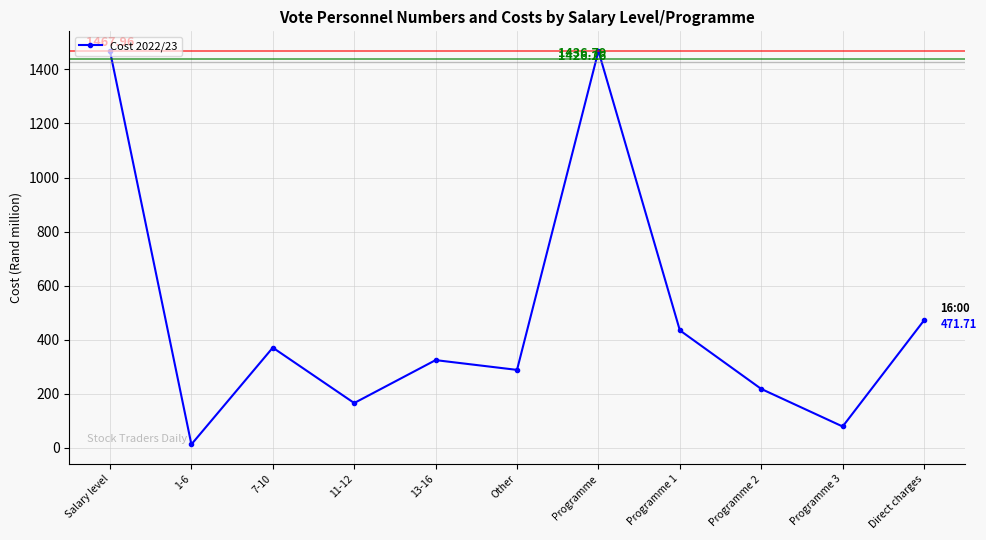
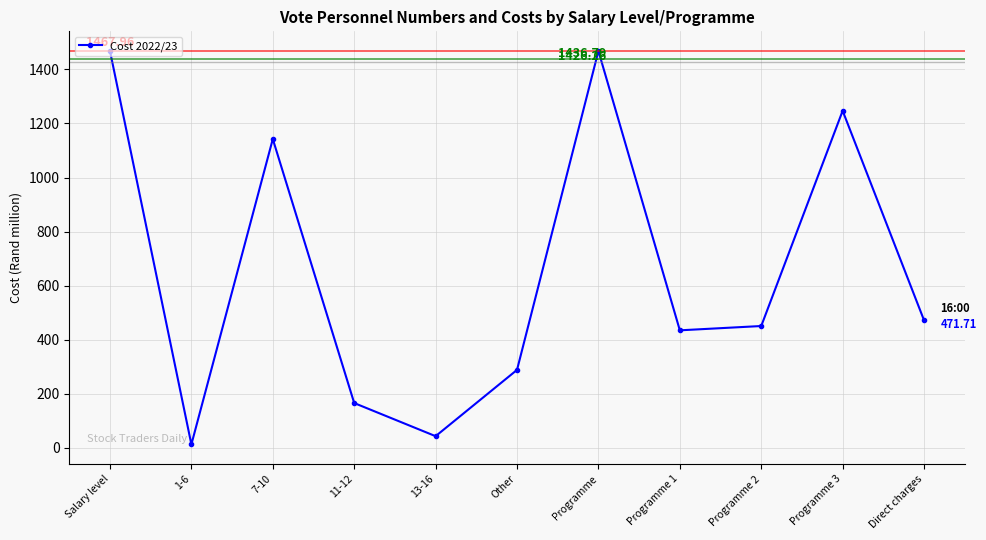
  {
    "1-6": 10,
-   "7-10": 370,
+   "7-10": 1140,
    "11-12": 170,
-   "13-16": 320,
+   "13-16": 40,
    "Other": 290,
    "Programme 1": 430,
-   "Programme 2": 220,
-   "Programme 3": 80
+   "Programme 2": 450,
+   "Programme 3": 1250
  }
